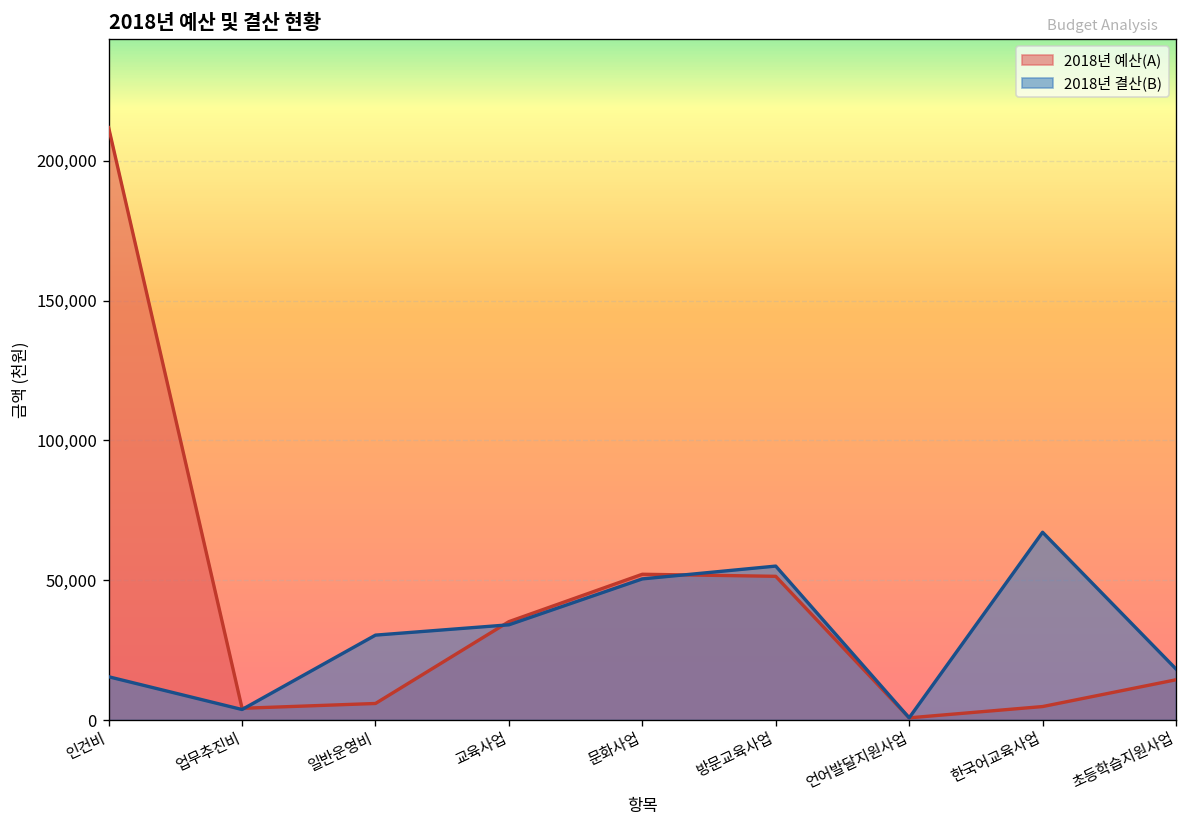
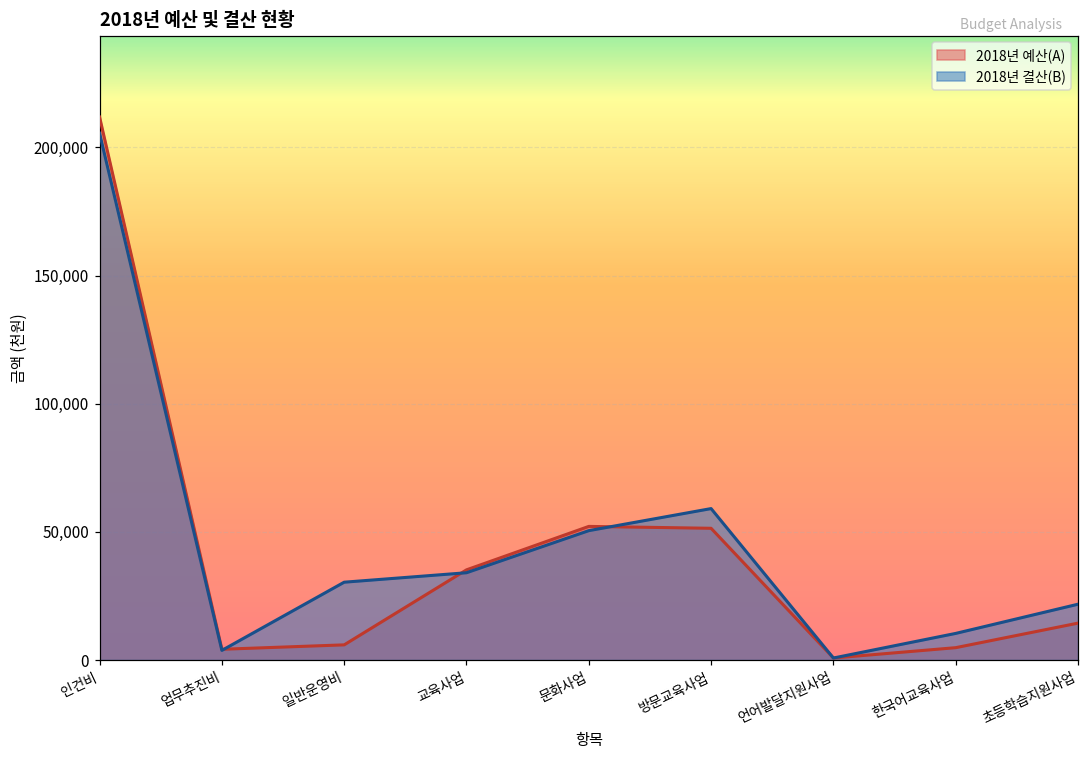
  {
    "2018년 예산(A)": {
      "인건비": "212,000",
      "일반운영비": "6,000",
      "교육사업": "35,000",
      "문화사업": "52,000",
      "방문교육사업": "51,000",
      "한국어교육사업": "5,000",
      "초등학습지원사업": "14,000"
    },
    "2018년 결산(B)": {
-     "인건비": "15,000",
+     "인건비": "206,000",
      "일반운영비": "30,000",
      "교육사업": "34,000",
      "문화사업": "50,000",
-     "방문교육사업": "55,000",
-     "한국어교육사업": "67,000",
-     "초등학습지원사업": "18,000"
+     "방문교육사업": "59,000",
+     "한국어교육사업": "10,000",
+     "초등학습지원사업": "22,000"
    }
  }
